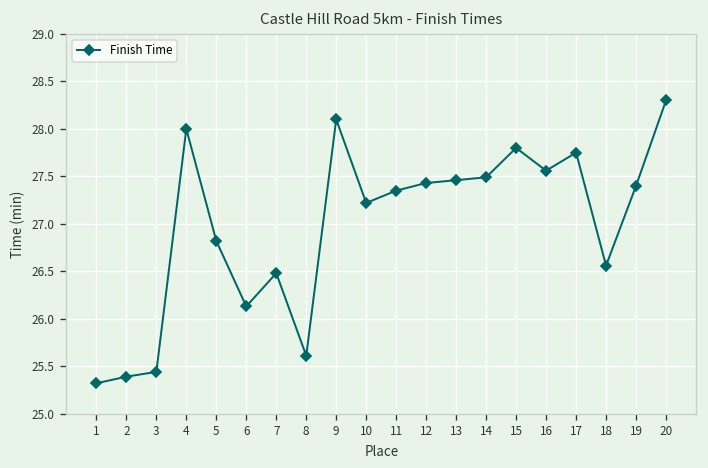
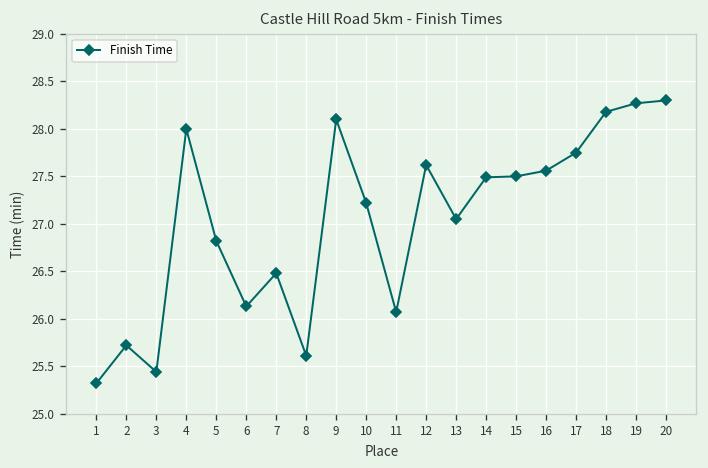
  {
    "1": 25.3,
-   "2": 25.4,
+   "2": 25.7,
    "3": 25.4,
    "4": 28.0,
    "5": 26.8,
    "6": 26.1,
    "7": 26.5,
    "8": 25.6,
    "9": 28.1,
    "10": 27.2,
-   "11": 27.4,
-   "12": 27.4,
-   "13": 27.5,
+   "11": 26.1,
+   "12": 27.6,
+   "13": 27.1,
    "14": 27.5,
-   "15": 27.8,
+   "15": 27.5,
    "16": 27.6,
    "17": 27.8,
-   "18": 26.6,
-   "19": 27.4,
+   "18": 28.2,
+   "19": 28.3,
    "20": 28.3
  }
